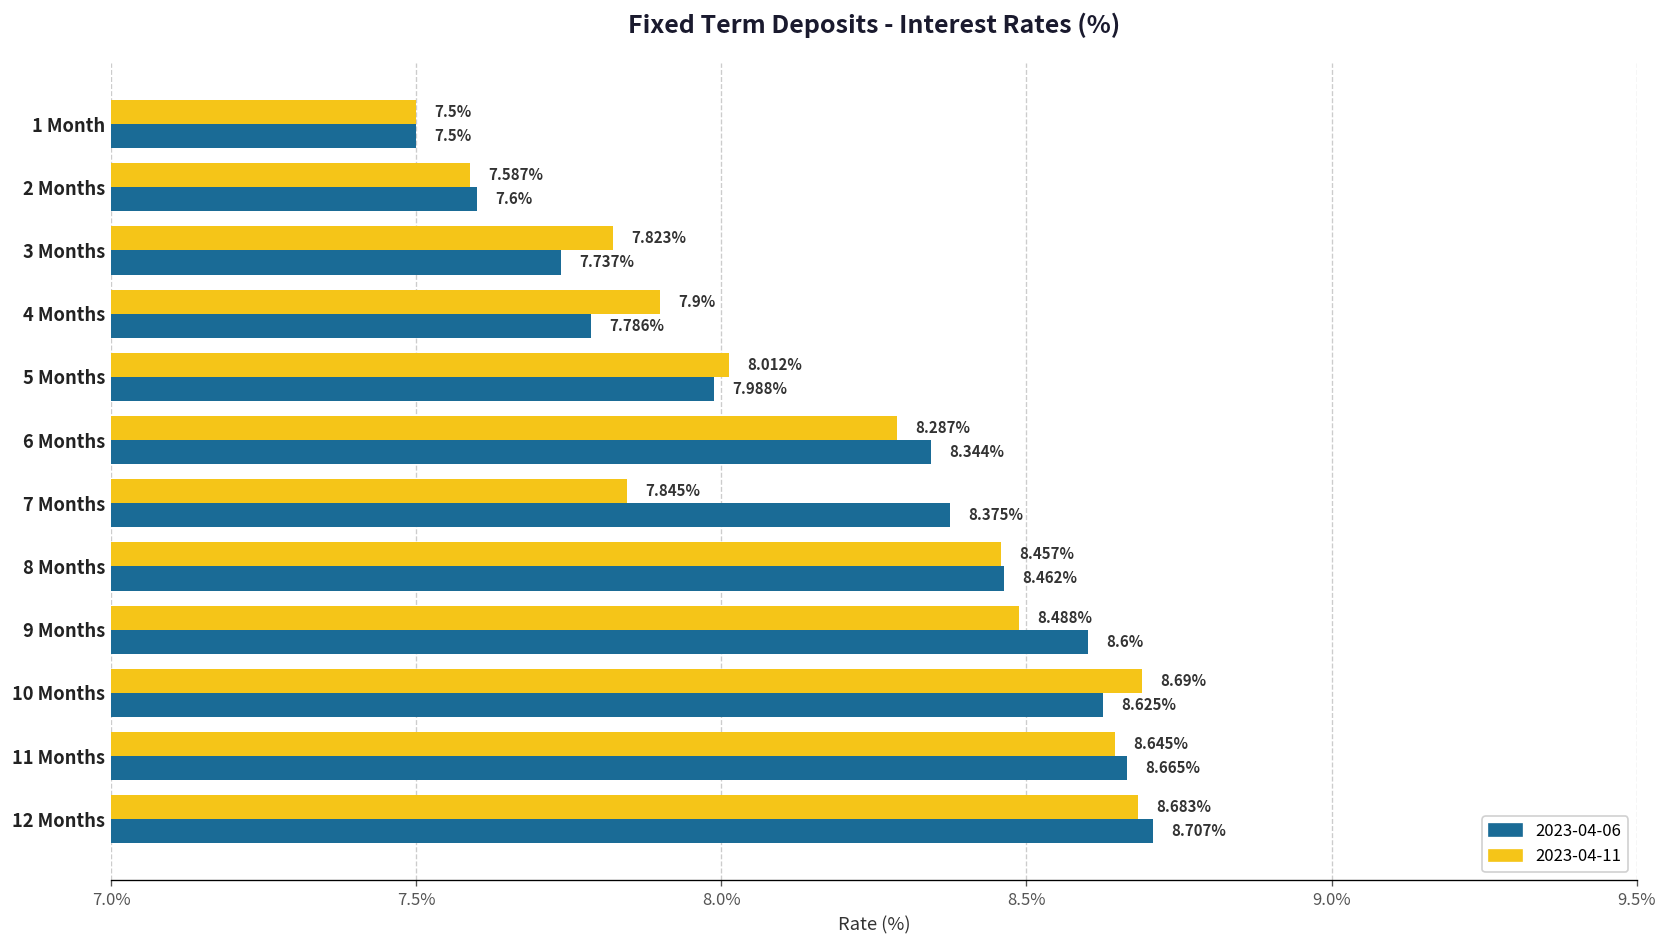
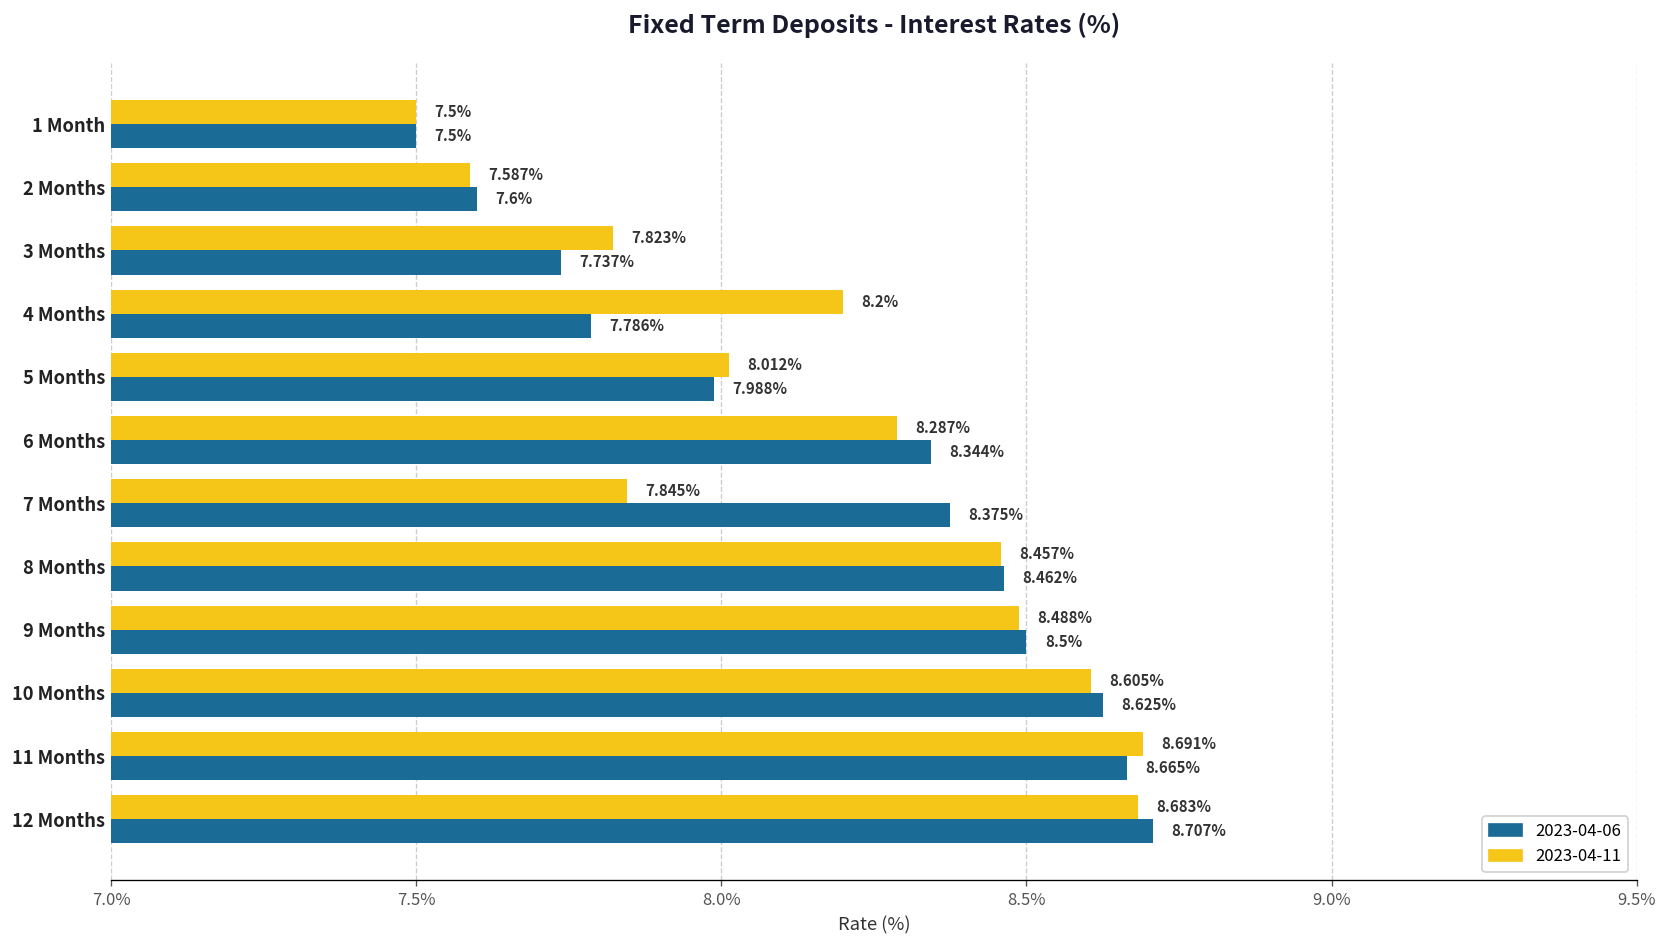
  {
    "2023-04-06": {
      "1 Month": "7.5%",
      "2 Months": "7.6%",
      "3 Months": "7.737%",
      "4 Months": "7.786%",
      "5 Months": "7.988%",
      "6 Months": "8.344%",
      "7 Months": "8.375%",
      "8 Months": "8.462%",
-     "9 Months": "8.6%",
+     "9 Months": "8.5%",
      "10 Months": "8.625%",
      "11 Months": "8.665%",
      "12 Months": "8.707%"
    },
    "2023-04-11": {
      "1 Month": "7.5%",
      "2 Months": "7.587%",
      "3 Months": "7.823%",
-     "4 Months": "7.9%",
+     "4 Months": "8.2%",
      "5 Months": "8.012%",
      "6 Months": "8.287%",
      "7 Months": "7.845%",
      "8 Months": "8.457%",
      "9 Months": "8.488%",
-     "10 Months": "8.69%",
-     "11 Months": "8.645%",
+     "10 Months": "8.605%",
+     "11 Months": "8.691%",
      "12 Months": "8.683%"
    }
  }
